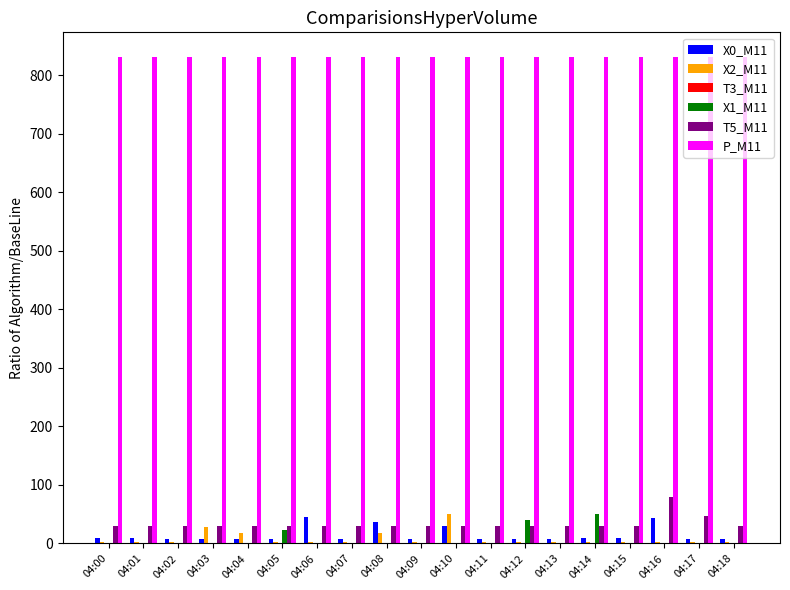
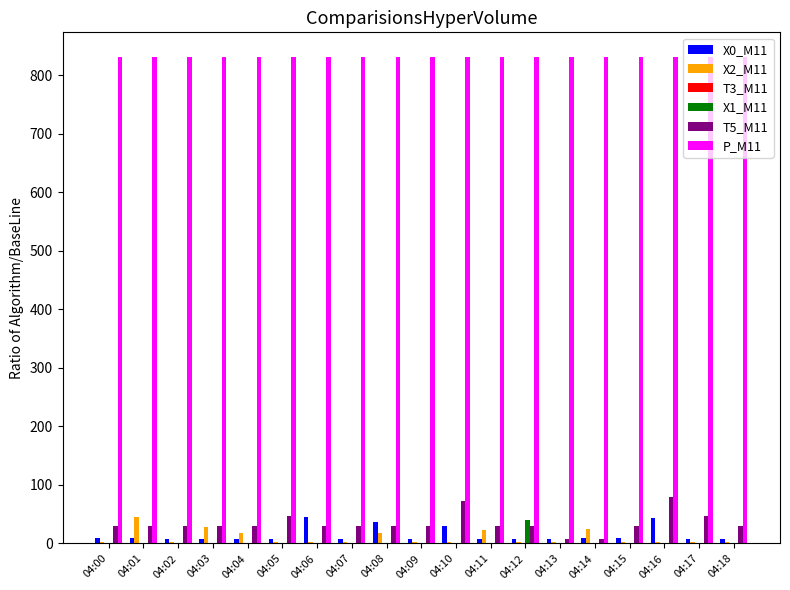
  {
    "X0_M11": {
      "04:00": 10,
      "04:01": 10,
      "04:02": 10,
      "04:03": 10,
      "04:04": 10,
      "04:05": 10,
      "04:06": 50,
      "04:07": 10,
      "04:08": 40,
      "04:09": 10,
      "04:10": 30,
      "04:11": 10,
      "04:12": 10,
      "04:13": 10,
      "04:14": 10,
      "04:15": 10,
      "04:16": 40,
      "04:17": 10,
      "04:18": 10
    },
    "X2_M11": {
-     "04:01": 0,
+     "04:01": 40,
      "04:03": 30,
      "04:04": 20,
      "04:08": 20,
-     "04:10": 50,
-     "04:11": 0,
-     "04:14": 0
+     "04:10": 0,
+     "04:11": 20,
+     "04:14": 30
    },
    "T3_M11": {
      "04:00": 0,
      "04:01": 0,
      "04:02": 0,
      "04:03": 0,
      "04:04": 0,
      "04:05": 0,
      "04:06": 0,
      "04:07": 0,
      "04:08": 0,
      "04:09": 0,
      "04:10": 0,
      "04:11": 0,
      "04:12": 0,
      "04:13": 0,
      "04:14": 0,
      "04:15": 0,
      "04:16": 0,
      "04:17": 0,
      "04:18": 0
    },
    "X1_M11": {
-     "04:05": 20,
+     "04:05": 0,
      "04:12": 40,
-     "04:14": 50
+     "04:14": 0
    },
    "T5_M11": {
      "04:00": 30,
      "04:01": 30,
      "04:02": 30,
      "04:03": 30,
      "04:04": 30,
-     "04:05": 30,
+     "04:05": 50,
      "04:06": 30,
      "04:07": 30,
      "04:08": 30,
      "04:09": 30,
-     "04:10": 30,
+     "04:10": 70,
      "04:11": 30,
      "04:12": 30,
-     "04:13": 30,
-     "04:14": 30,
+     "04:13": 10,
+     "04:14": 10,
      "04:15": 30,
      "04:16": 80,
      "04:17": 50,
      "04:18": 30
    },
    "P_M11": {
      "04:00": 830,
      "04:01": 830,
      "04:02": 830,
      "04:03": 830,
      "04:04": 830,
      "04:05": 830,
      "04:06": 830,
      "04:07": 830,
      "04:08": 830,
      "04:09": 830,
      "04:10": 830,
      "04:11": 830,
      "04:12": 830,
      "04:13": 830,
      "04:14": 830,
      "04:15": 830,
      "04:16": 830
    }
  }
